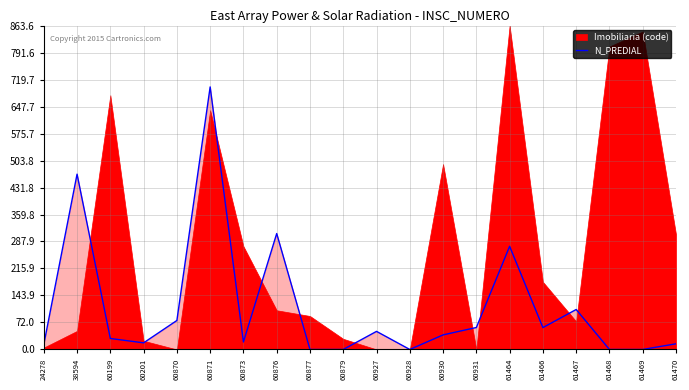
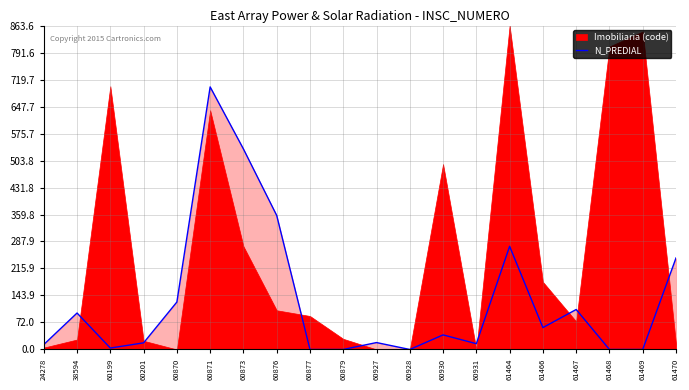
  {
    "N_PREDIAL": {
      "24278": 10,
-     "38594": 470,
-     "60199": 30,
-     "60870": 80,
+     "38594": 100,
+     "60199": 0,
+     "60870": 130,
      "60871": 700,
-     "60873": 20,
-     "60876": 310,
+     "60873": 530,
+     "60876": 360,
      "60877": 0,
      "60879": 0,
-     "60927": 50,
+     "60927": 20,
      "60930": 40,
-     "60931": 60,
+     "60931": 20,
      "61464": 270,
      "61466": 60,
      "61467": 110,
      "61468": 0,
      "61469": 0,
-     "61470": 20
+     "61470": 240
    },
    "Imobiliaria (code)": {
-     "38594": 50,
-     "60199": 680,
+     "38594": 30,
+     "60199": 700,
      "60870": 0,
      "60871": 640,
      "60873": 280,
      "60876": 100,
      "60877": 90,
      "60879": 30,
      "60930": 490,
      "61464": 860,
      "61466": 180,
      "61467": 70,
-     "61470": 310
+     "61470": 10
    }
  }
